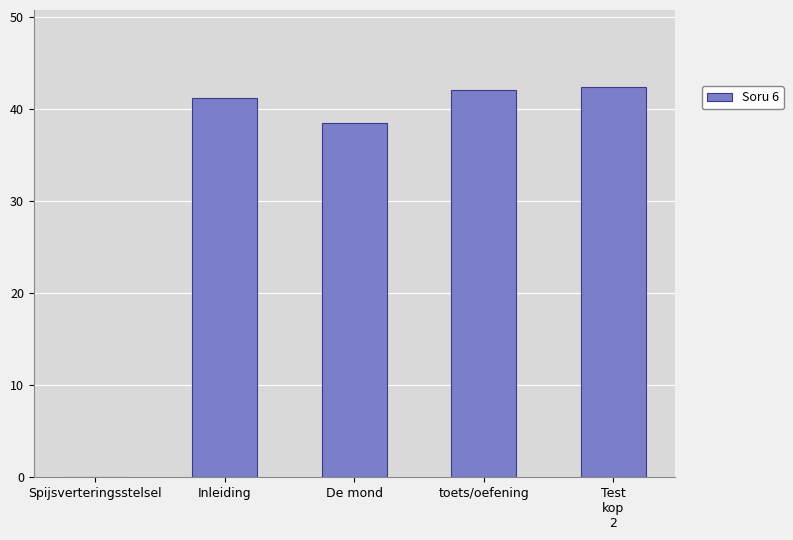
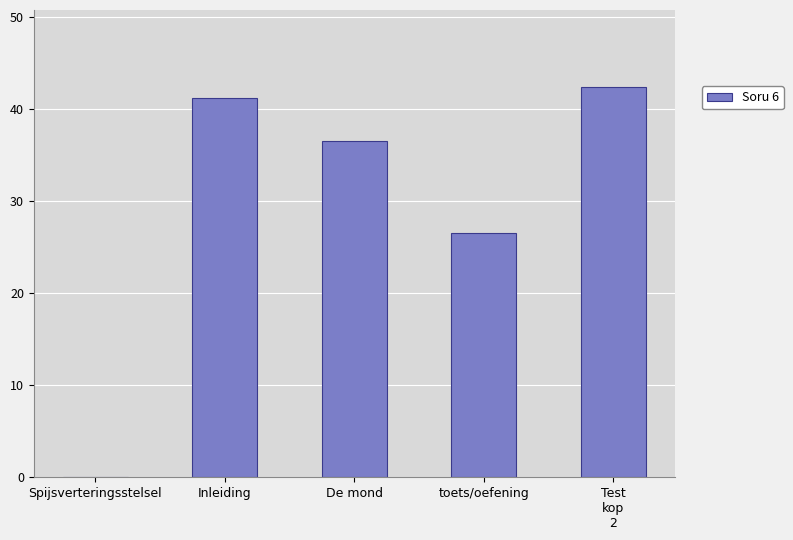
  {
    "Spijsverteringsstelsel": 0,
    "Inleiding": 41,
-   "De mond": 39,
-   "toets/oefening": 42,
+   "De mond": 37,
+   "toets/oefening": 27,
    "Test kop 2": 42
  }
